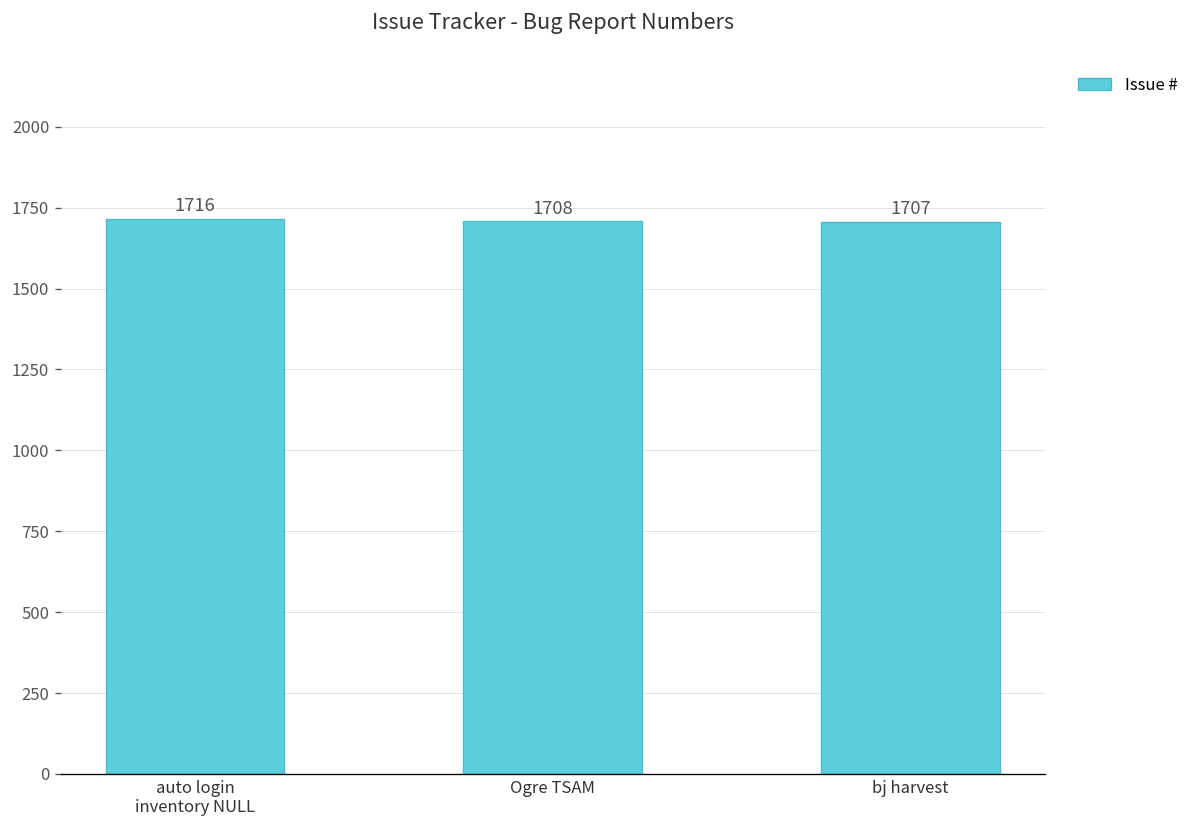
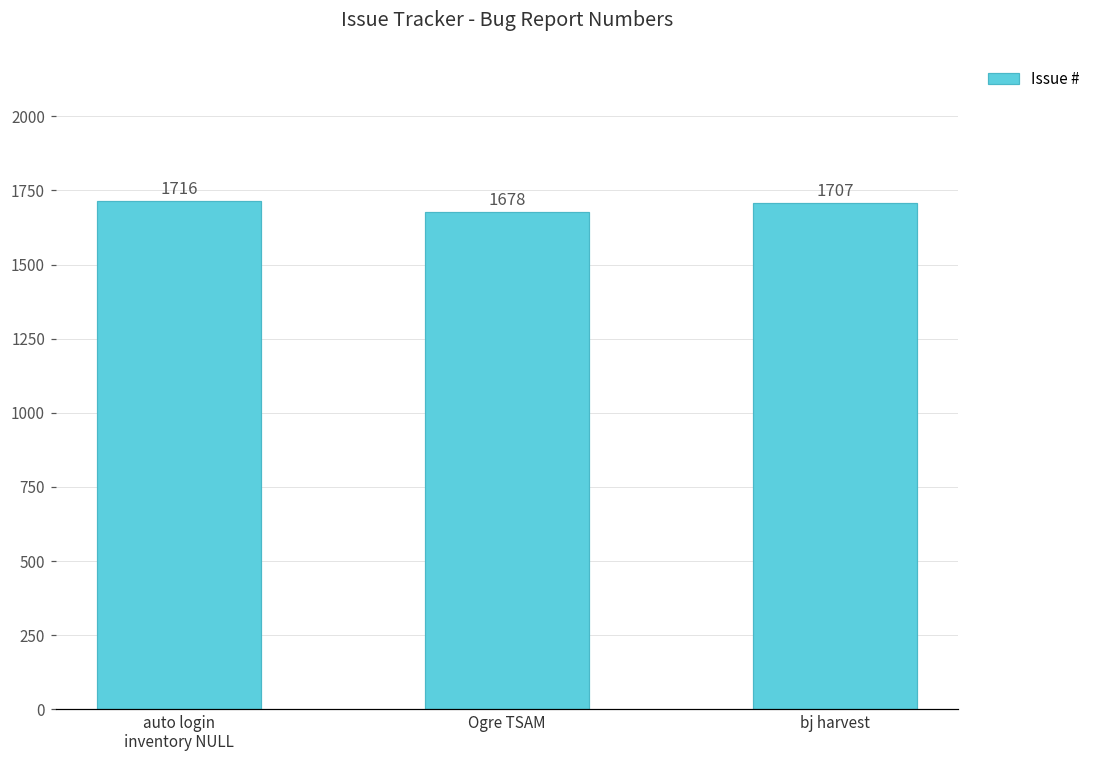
  {
    "auto login inventory NULL": 1716,
-   "Ogre TSAM": 1708,
+   "Ogre TSAM": 1678,
    "bj harvest": 1707
  }
